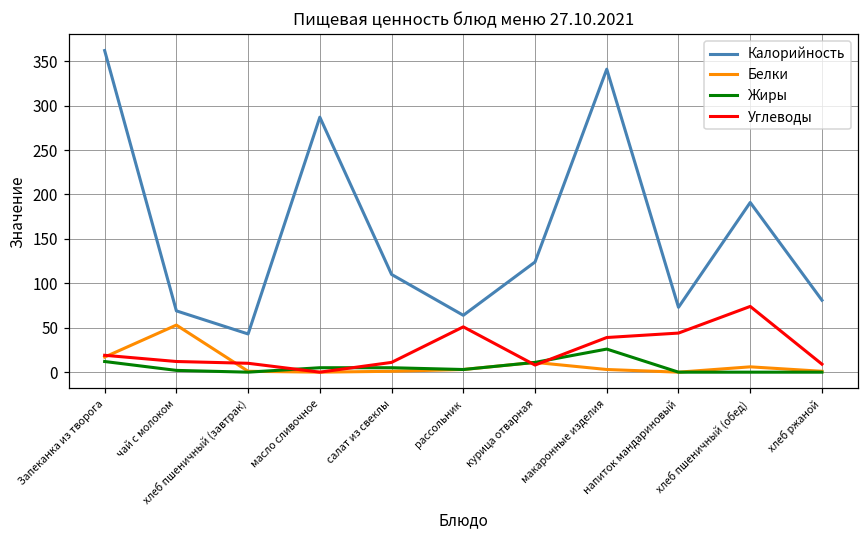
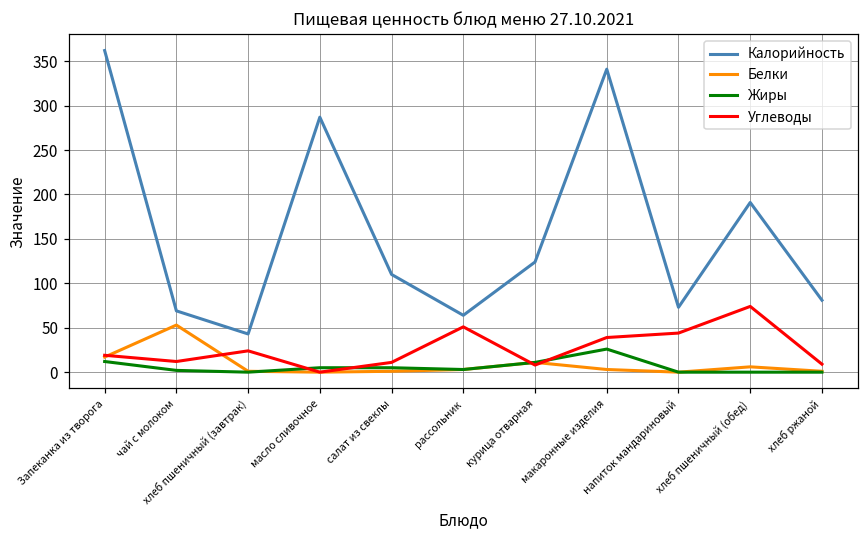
  {
    "Калорийность": {
      "Запеканка из творога": 360,
      "чай с молоком": 70,
      "хлеб пшеничный (завтрак)": 40,
      "масло сливочное": 290,
      "салат из свеклы": 110,
      "рассольник": 60,
      "курица отварная": 120,
      "макаронные изделия": 340,
      "напиток мандариновый": 70,
      "хлеб пшеничный (обед)": 190,
      "хлеб ржаной": 80
    },
    "Белки": {
      "чай с молоком": 50,
      "салат из свеклы": 0,
      "макаронные изделия": 0,
      "хлеб пшеничный (обед)": 10
    },
    "Жиры": {
      "Запеканка из творога": 10,
      "чай с молоком": 0,
      "масло сливочное": 10,
      "салат из свеклы": 10,
      "макаронные изделия": 30,
      "хлеб пшеничный (обед)": 0
    },
    "Углеводы": {
      "чай с молоком": 10,
-     "хлеб пшеничный (завтрак)": 10,
+     "хлеб пшеничный (завтрак)": 20,
      "салат из свеклы": 10,
      "рассольник": 50,
      "макаронные изделия": 40,
      "напиток мандариновый": 40,
      "хлеб пшеничный (обед)": 70,
      "хлеб ржаной": 10
    }
  }
